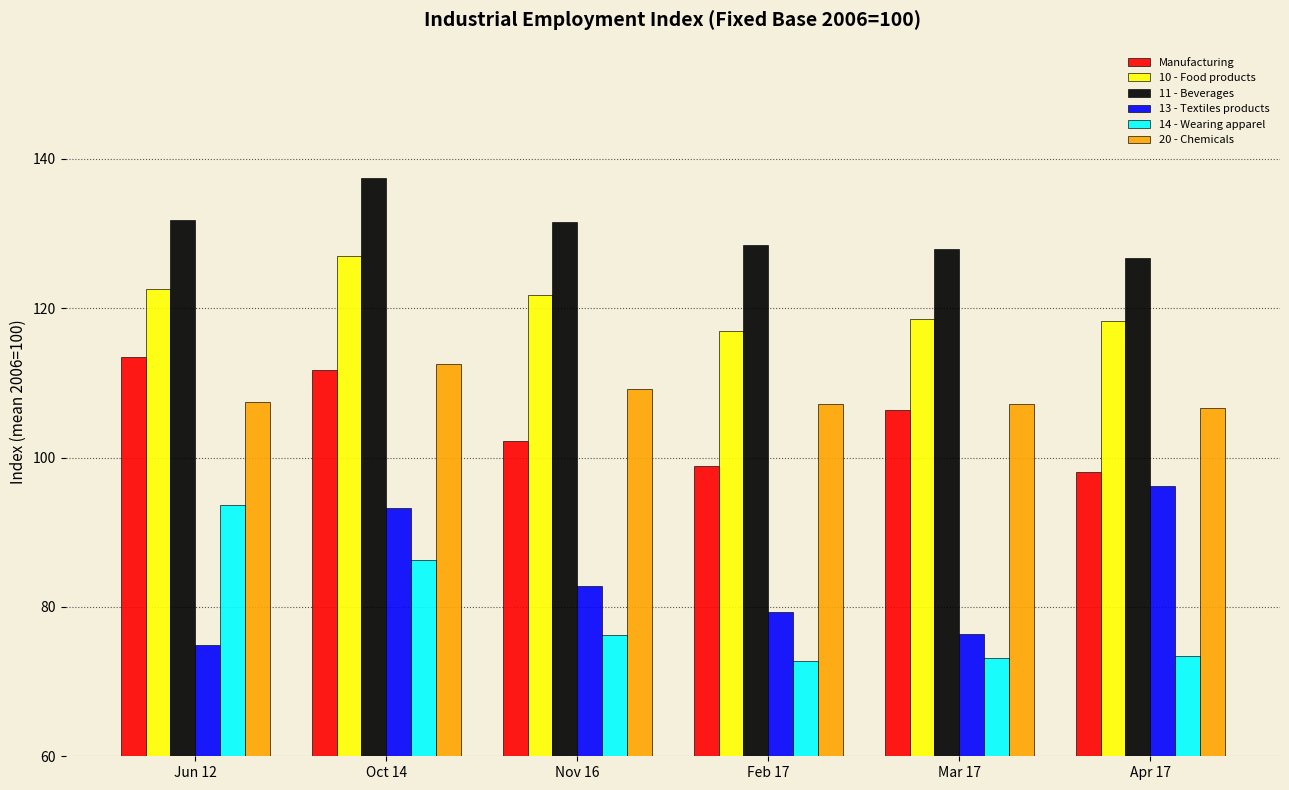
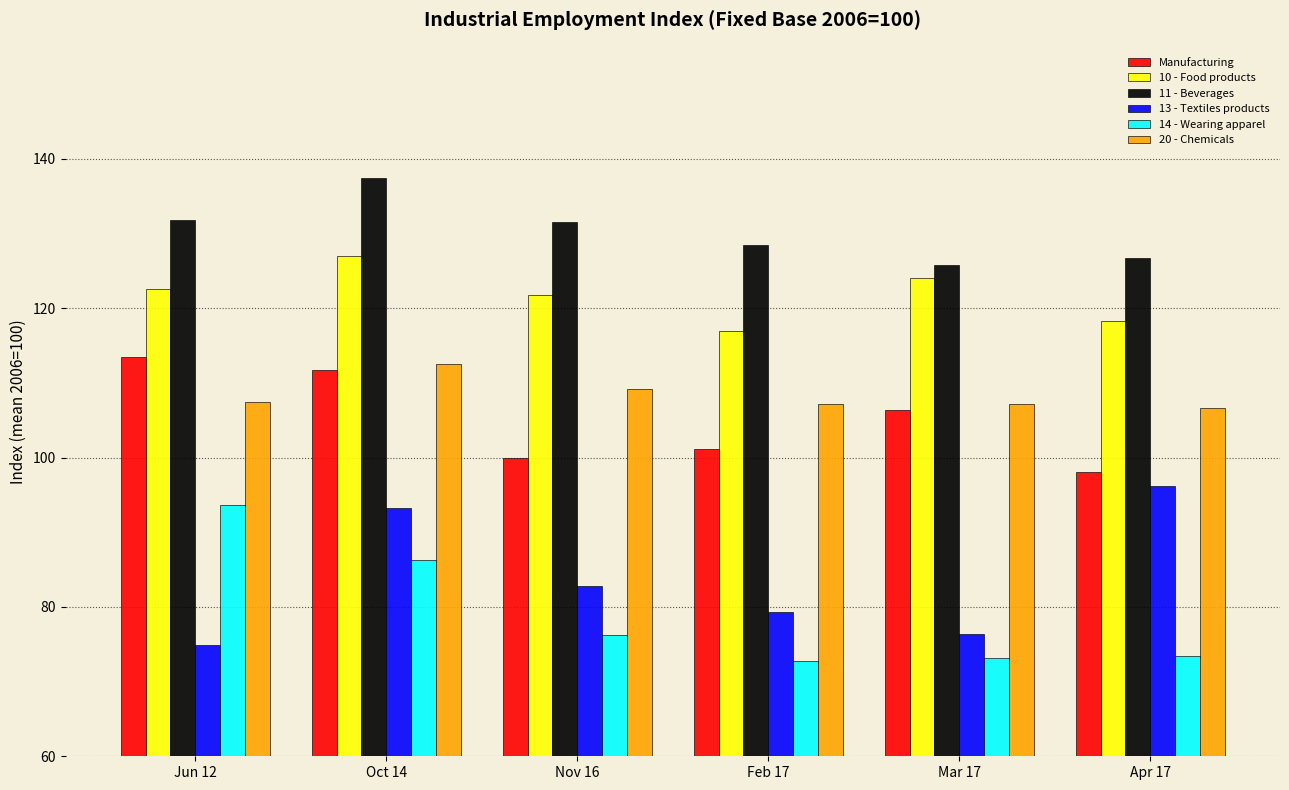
  {
    "Manufacturing": {
      "Jun 12": 114,
      "Oct 14": 112,
-     "Nov 16": 102,
-     "Feb 17": 99,
+     "Nov 16": 100,
+     "Feb 17": 101,
      "Mar 17": 106,
      "Apr 17": 98
    },
    "10 - Food products": {
      "Jun 12": 123,
      "Oct 14": 127,
      "Nov 16": 122,
      "Feb 17": 117,
-     "Mar 17": 119,
+     "Mar 17": 124,
      "Apr 17": 118
    },
    "11 - Beverages": {
      "Jun 12": 132,
      "Oct 14": 137,
      "Nov 16": 132,
      "Feb 17": 128,
-     "Mar 17": 128,
+     "Mar 17": 126,
      "Apr 17": 127
    },
    "13 - Textiles products": {
      "Jun 12": 75,
      "Oct 14": 93,
      "Nov 16": 83,
      "Feb 17": 79,
      "Mar 17": 76,
      "Apr 17": 96
    },
    "14 - Wearing apparel": {
      "Jun 12": 94,
      "Oct 14": 86,
      "Nov 16": 76,
      "Feb 17": 73,
      "Mar 17": 73,
      "Apr 17": 73
    },
    "20 - Chemicals": {
      "Jun 12": 107,
      "Oct 14": 113,
      "Nov 16": 109,
      "Feb 17": 107,
      "Mar 17": 107,
      "Apr 17": 107
    }
  }
